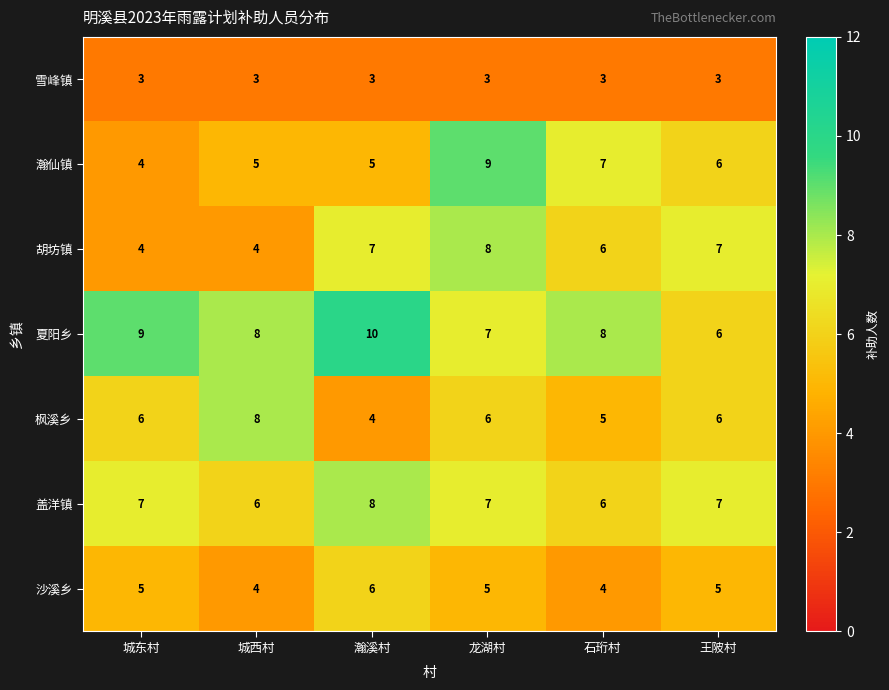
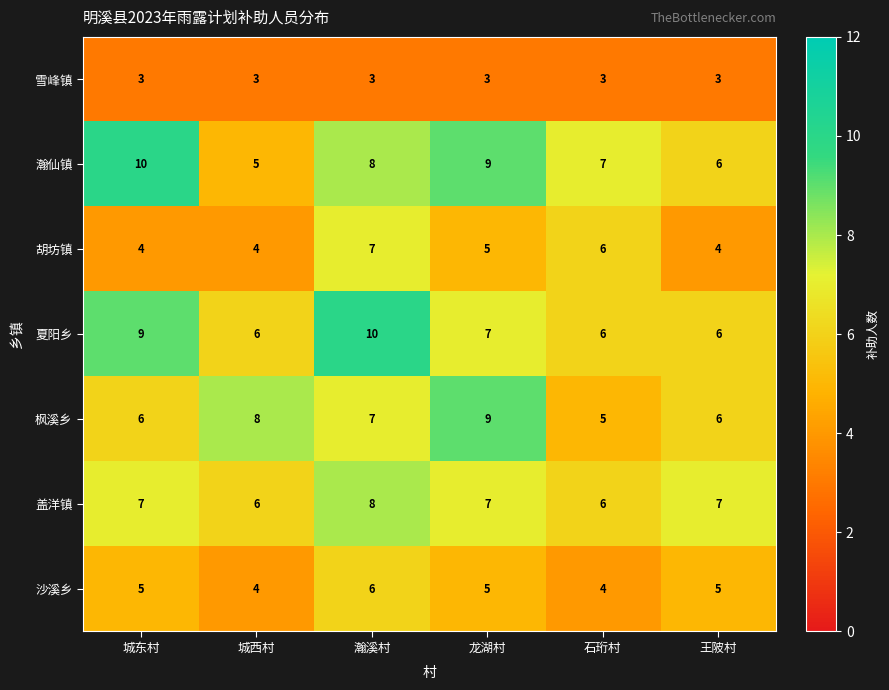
  {
    "雪峰镇": {
      "城东村": 3,
      "城西村": 3,
      "瀚溪村": 3,
      "龙湖村": 3,
      "石珩村": 3,
      "王陂村": 3
    },
    "瀚仙镇": {
-     "城东村": 4,
+     "城东村": 10,
      "城西村": 5,
-     "瀚溪村": 5,
+     "瀚溪村": 8,
      "龙湖村": 9,
      "石珩村": 7,
      "王陂村": 6
    },
    "胡坊镇": {
      "城东村": 4,
      "城西村": 4,
      "瀚溪村": 7,
-     "龙湖村": 8,
+     "龙湖村": 5,
      "石珩村": 6,
-     "王陂村": 7
+     "王陂村": 4
    },
    "夏阳乡": {
      "城东村": 9,
-     "城西村": 8,
+     "城西村": 6,
      "瀚溪村": 10,
      "龙湖村": 7,
-     "石珩村": 8,
+     "石珩村": 6,
      "王陂村": 6
    },
    "枫溪乡": {
      "城东村": 6,
      "城西村": 8,
-     "瀚溪村": 4,
-     "龙湖村": 6,
+     "瀚溪村": 7,
+     "龙湖村": 9,
      "石珩村": 5,
      "王陂村": 6
    },
    "盖洋镇": {
      "城东村": 7,
      "城西村": 6,
      "瀚溪村": 8,
      "龙湖村": 7,
      "石珩村": 6,
      "王陂村": 7
    },
    "沙溪乡": {
      "城东村": 5,
      "城西村": 4,
      "瀚溪村": 6,
      "龙湖村": 5,
      "石珩村": 4,
      "王陂村": 5
    }
  }
